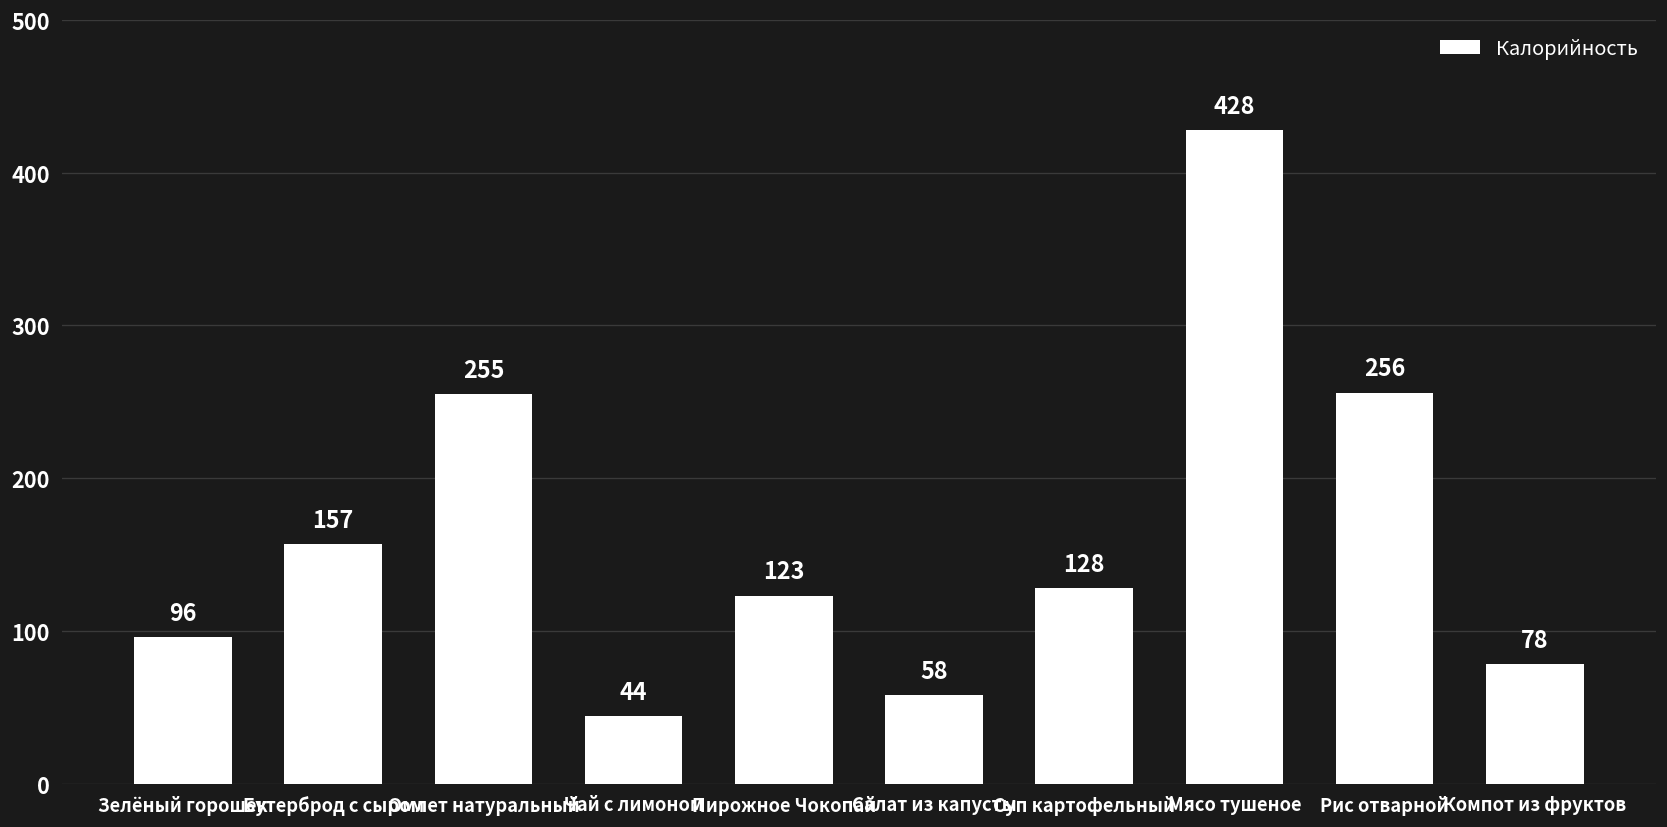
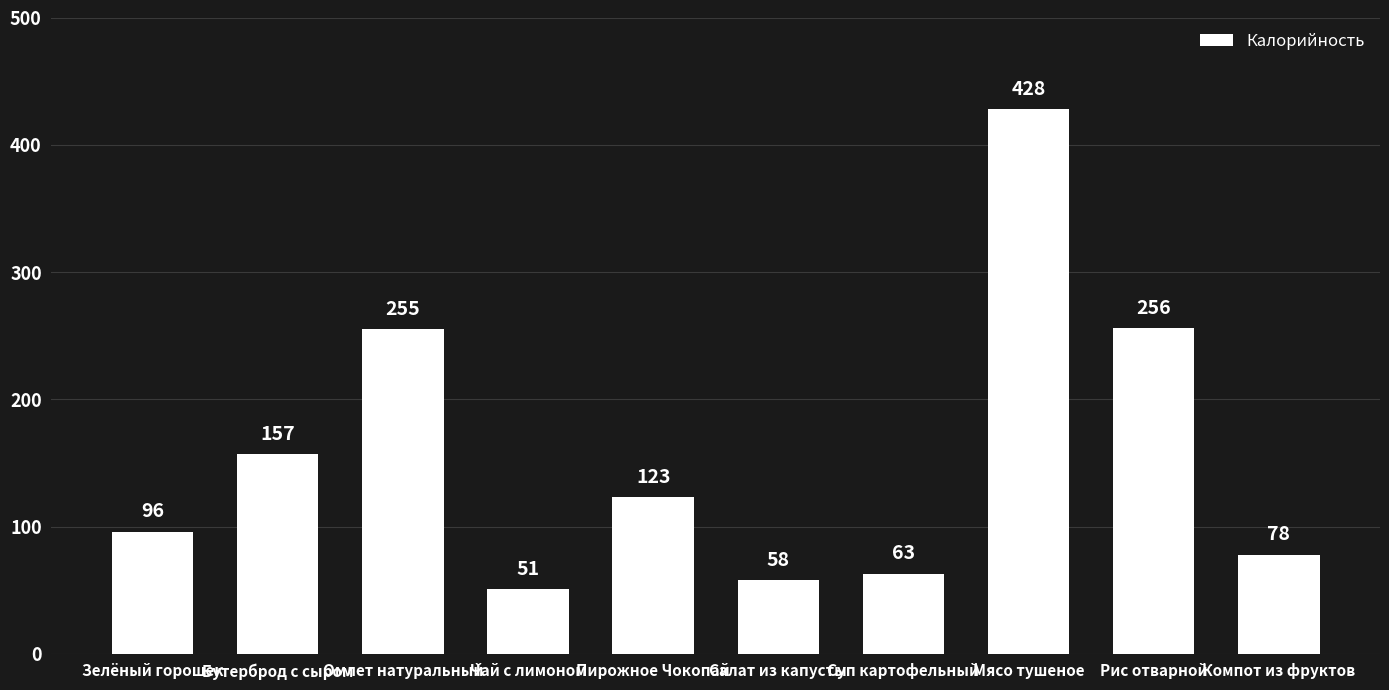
  {
-   "Чай с лимоном": 44,
+   "Чай с лимоном": 51,
    "Пирожное Чокопай": 123,
    "Салат из капусты": 58,
-   "Суп картофельный": 128,
+   "Суп картофельный": 63,
    "Мясо тушеное": 428,
    "Рис отварной": 256,
    "Компот из фруктов": 78
  }
